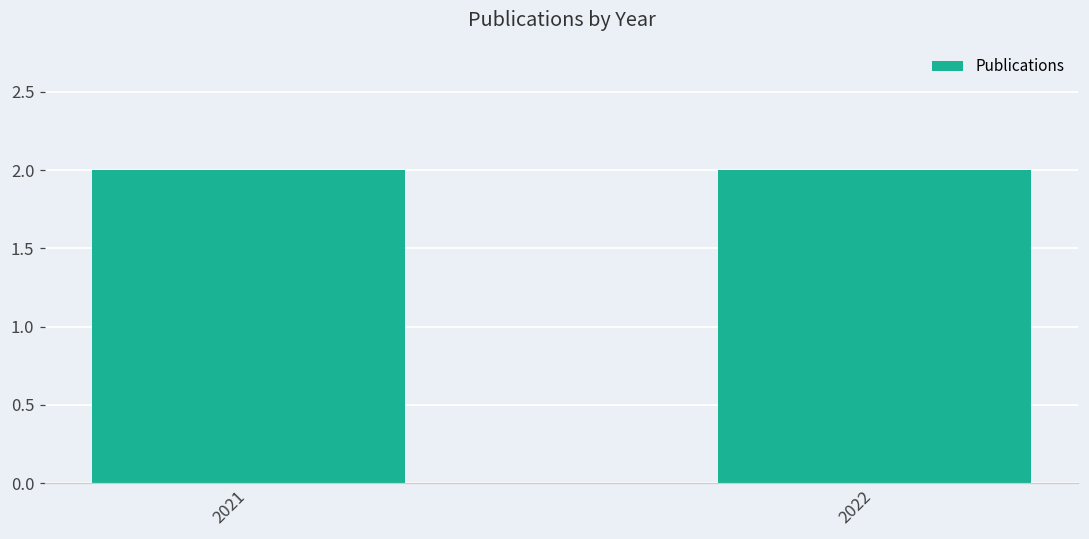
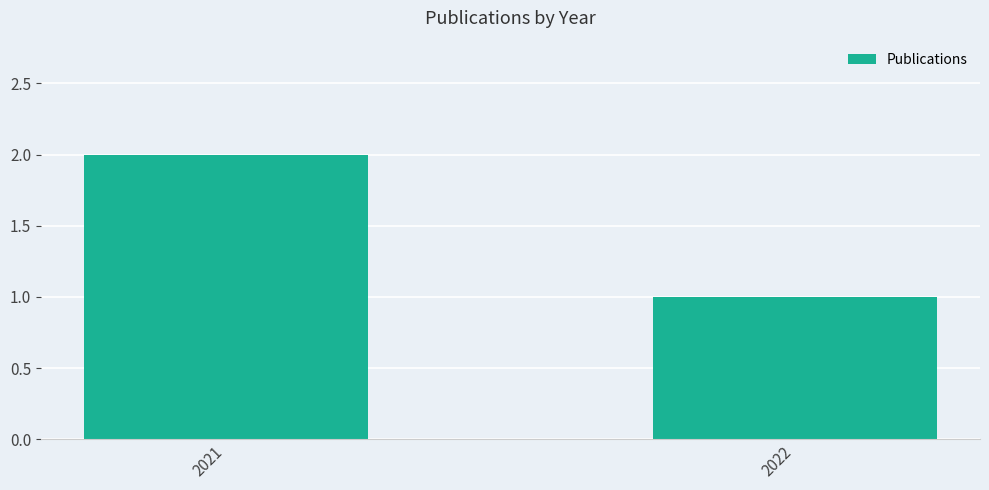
  {
    "2021": 2,
-   "2022": 2
+   "2022": 1
  }
